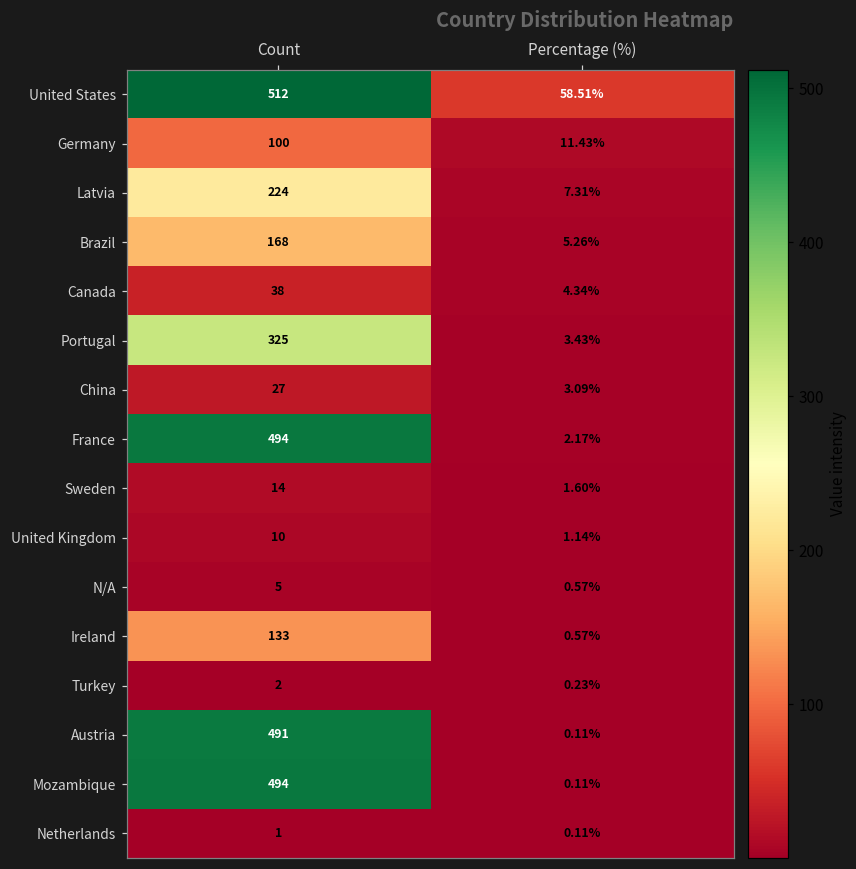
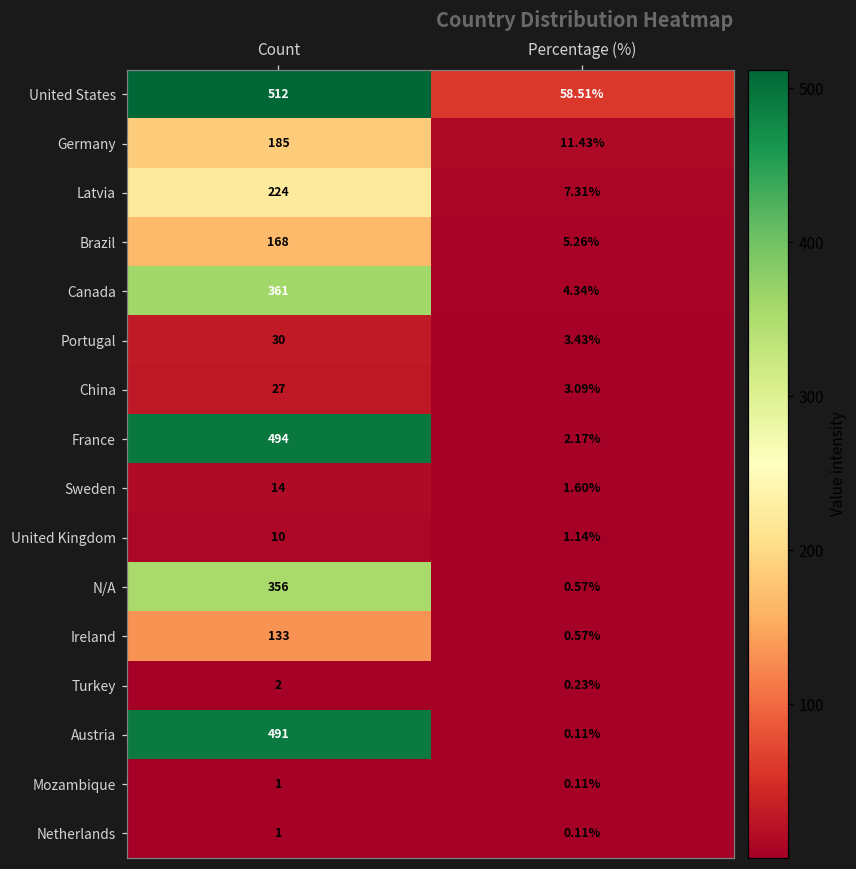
  {
    "United States": {
      "Count": "512",
      "Percentage (%)": "58.51%"
    },
    "Germany": {
-     "Count": "100",
+     "Count": "185",
      "Percentage (%)": "11.43%"
    },
    "Latvia": {
      "Count": "224",
      "Percentage (%)": "7.31%"
    },
    "Brazil": {
      "Count": "168",
      "Percentage (%)": "5.26%"
    },
    "Canada": {
-     "Count": "38",
+     "Count": "361",
      "Percentage (%)": "4.34%"
    },
    "Portugal": {
-     "Count": "325",
+     "Count": "30",
      "Percentage (%)": "3.43%"
    },
    "China": {
      "Count": "27",
      "Percentage (%)": "3.09%"
    },
    "France": {
      "Count": "494",
      "Percentage (%)": "2.17%"
    },
    "Sweden": {
      "Count": "14",
      "Percentage (%)": "1.60%"
    },
    "United Kingdom": {
      "Count": "10",
      "Percentage (%)": "1.14%"
    },
    "N/A": {
-     "Count": "5",
+     "Count": "356",
      "Percentage (%)": "0.57%"
    },
    "Ireland": {
      "Count": "133",
      "Percentage (%)": "0.57%"
    },
    "Turkey": {
      "Count": "2",
      "Percentage (%)": "0.23%"
    },
    "Austria": {
      "Count": "491",
      "Percentage (%)": "0.11%"
    },
    "Mozambique": {
-     "Count": "494",
+     "Count": "1",
      "Percentage (%)": "0.11%"
    },
    "Netherlands": {
      "Count": "1",
      "Percentage (%)": "0.11%"
    }
  }
